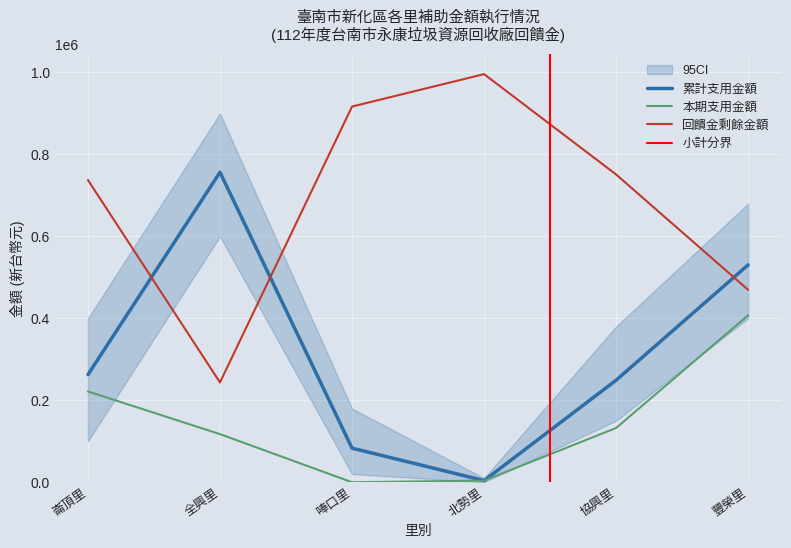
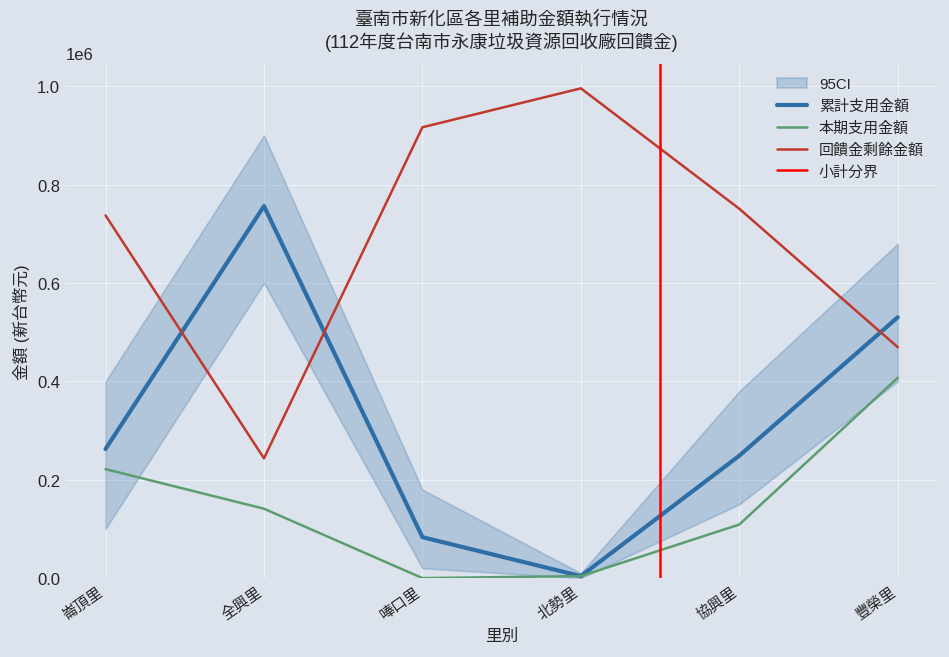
  {
    "本期支用金額": {
      "崙頂里": 220000,
-     "全興里": 120000,
+     "全興里": 140000,
      "唪口里": 0,
-     "協興里": 130000,
+     "協興里": 110000,
      "豐榮里": 410000
    },
    "回饋金剩餘金額": {
      "崙頂里": 740000,
      "全興里": 240000,
      "唪口里": 920000,
      "北勢里": 1000000,
      "協興里": 750000,
      "豐榮里": 470000
    }
  }
